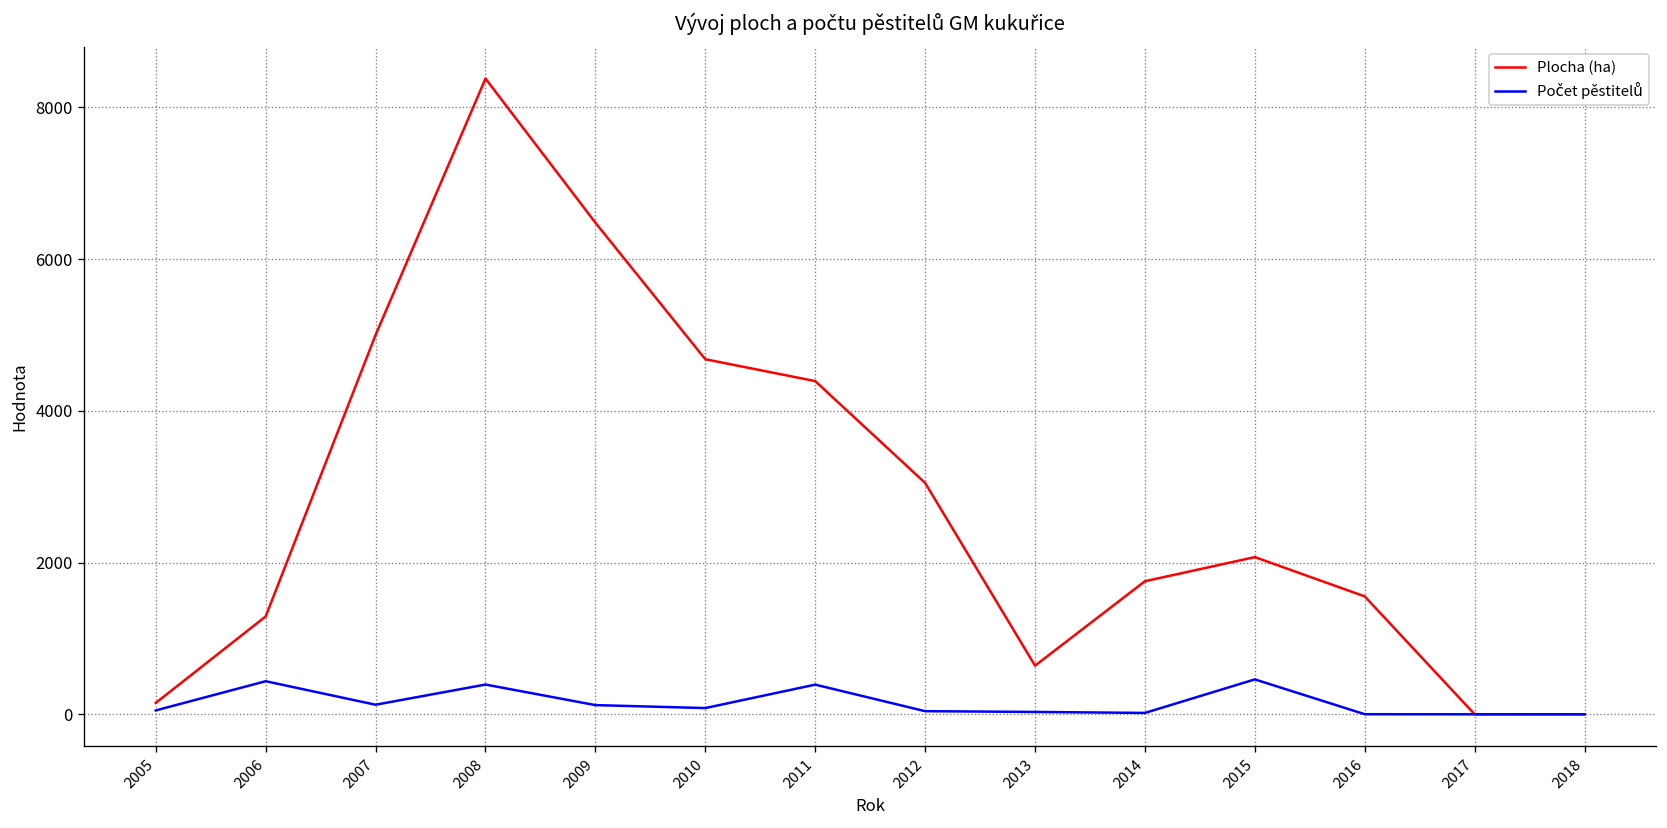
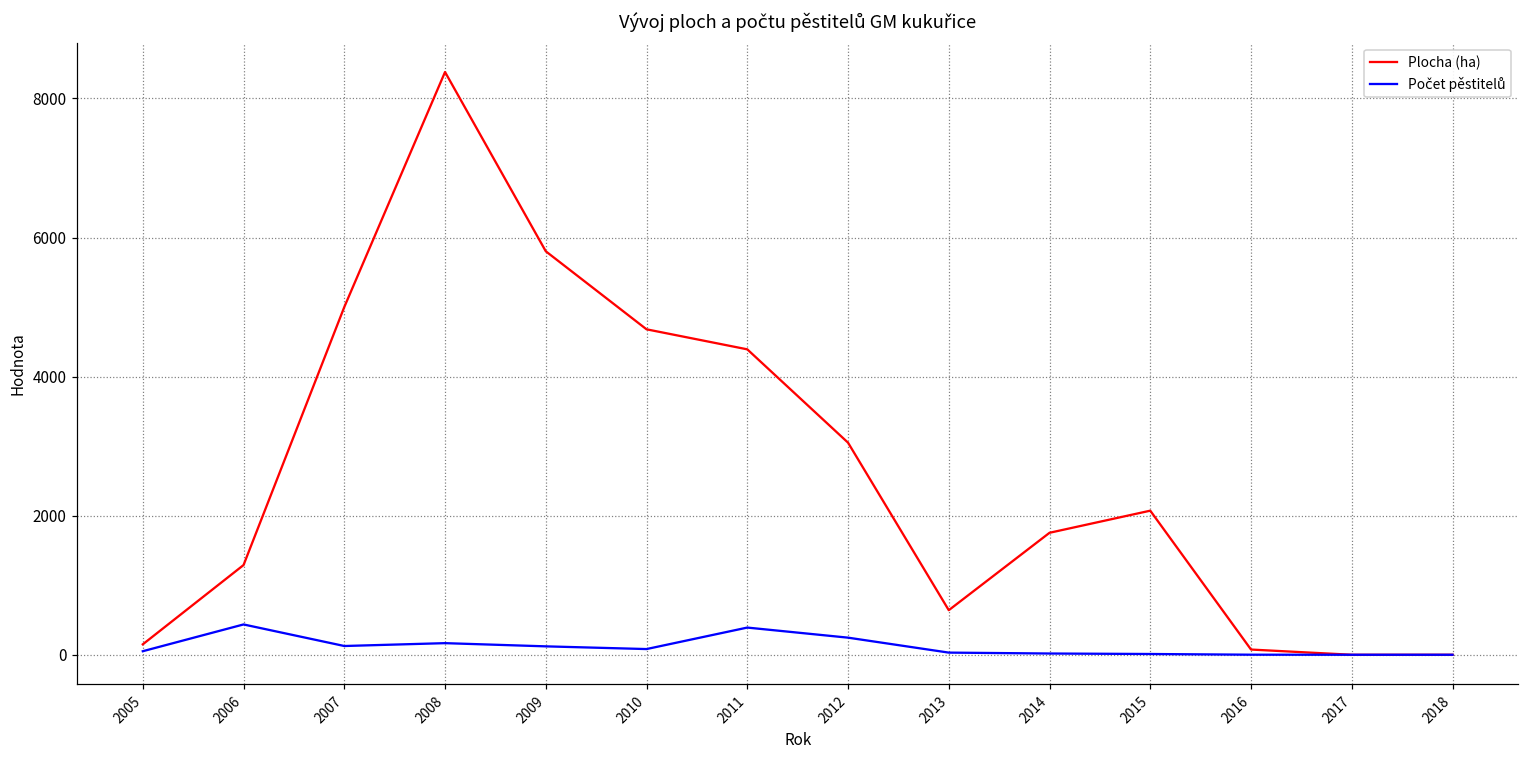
  {
    "Plocha (ha)": {
      "2005": 200,
      "2006": 1300,
      "2007": 5000,
      "2008": 8400,
-     "2009": 6500,
+     "2009": 5800,
      "2010": 4700,
      "2011": 4400,
      "2012": 3100,
      "2013": 600,
      "2014": 1800,
      "2015": 2100,
-     "2016": 1600
+     "2016": 100
    },
    "Počet pěstitelů": {
      "2005": 100,
      "2006": 400,
      "2007": 100,
-     "2008": 400,
+     "2008": 200,
      "2009": 100,
      "2010": 100,
      "2011": 400,
-     "2012": 0,
+     "2012": 200,
      "2013": 0,
      "2014": 0,
-     "2015": 500,
+     "2015": 0,
      "2016": 0
    }
  }
